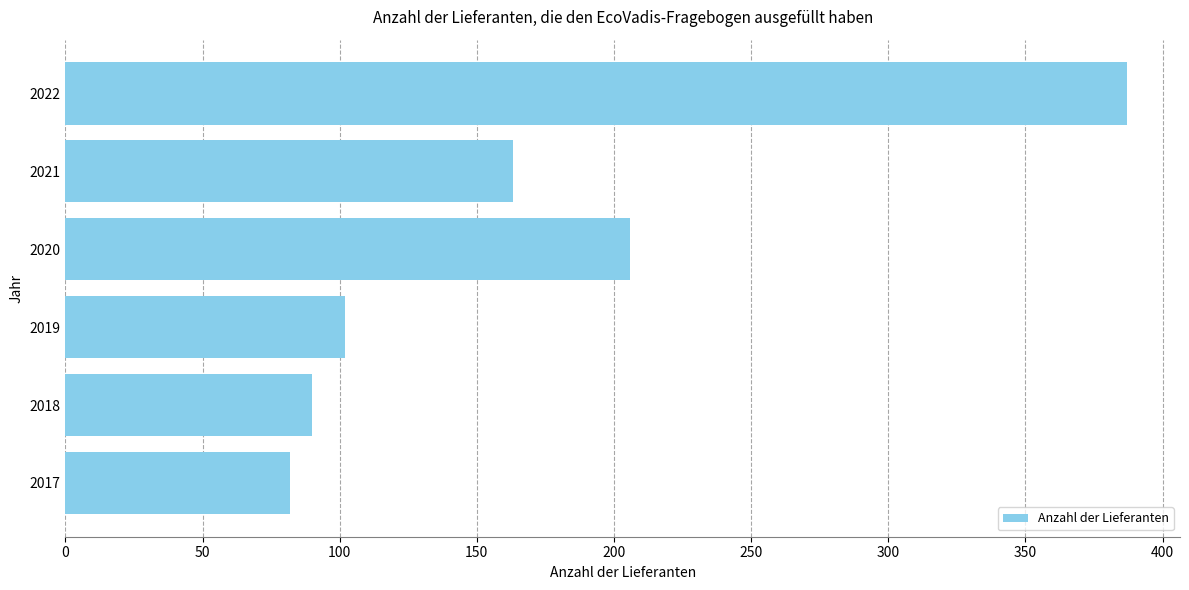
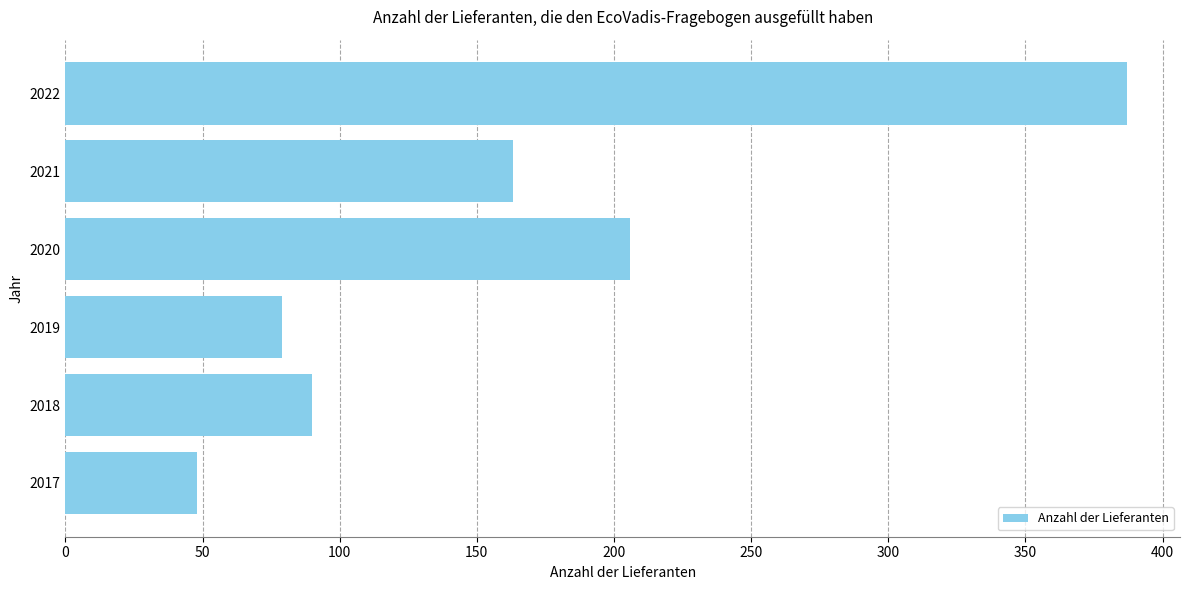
  {
    "2022": 387,
    "2021": 163,
    "2020": 206,
-   "2019": 102,
+   "2019": 79,
    "2018": 90,
-   "2017": 82
+   "2017": 48
  }
